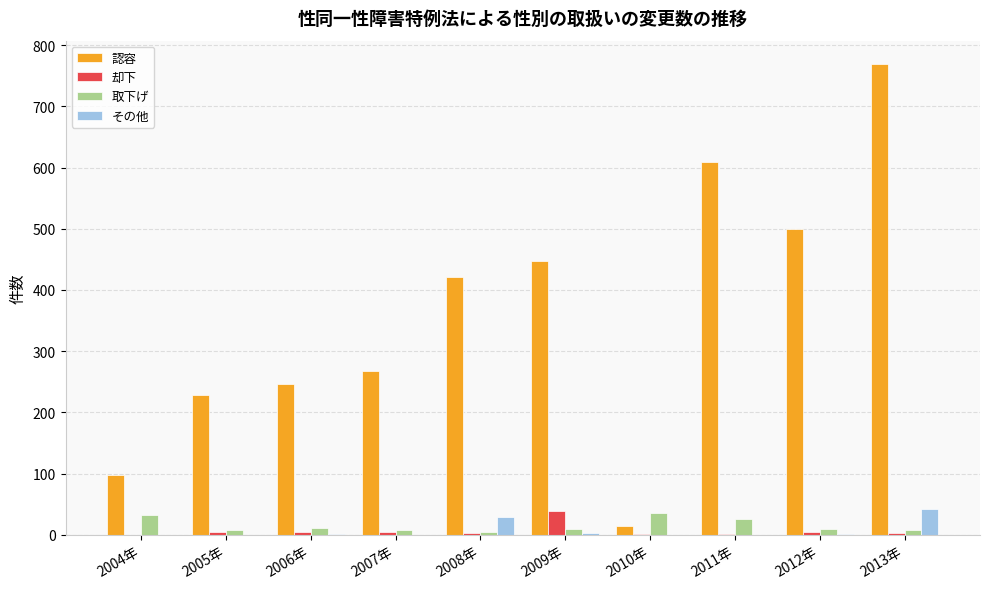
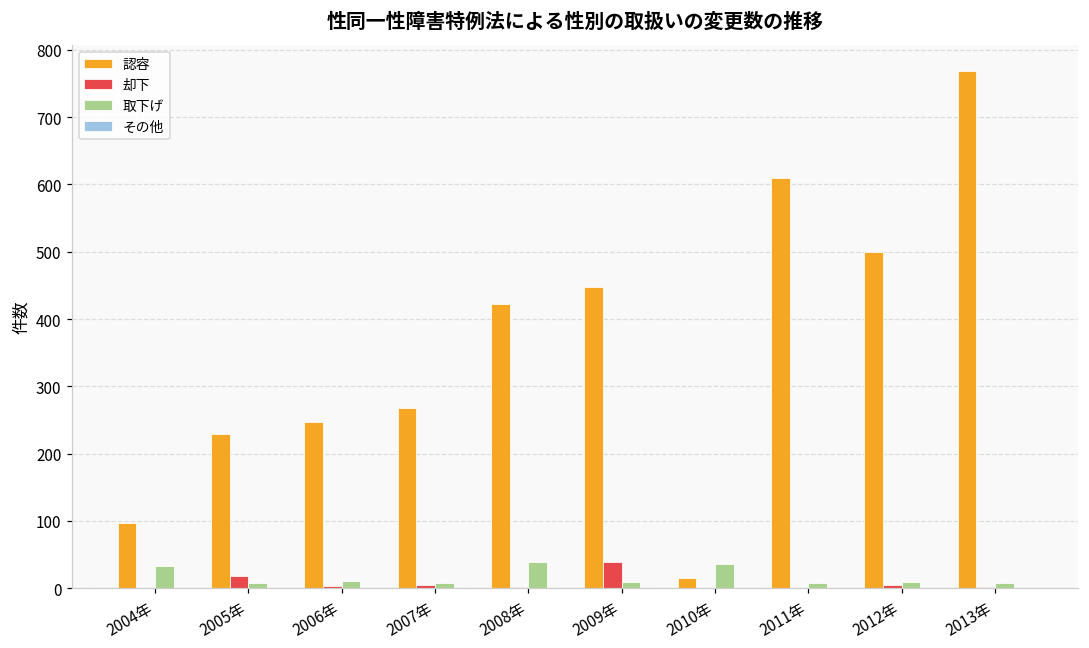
  {
    "認容": {
      "2004年": 100,
      "2005年": 230,
      "2006年": 250,
      "2007年": 270,
      "2008年": 420,
      "2009年": 450,
      "2010年": 20,
      "2011年": 610,
      "2012年": 500,
      "2013年": 770
    },
    "却下": {
      "2004年": 0,
-     "2005年": 0,
+     "2005年": 20,
      "2007年": 10,
      "2009年": 40,
      "2012年": 10
    },
    "取下げ": {
      "2004年": 30,
      "2005年": 10,
      "2006年": 10,
      "2007年": 10,
-     "2008年": 10,
+     "2008年": 40,
      "2009年": 10,
      "2010年": 40,
-     "2011年": 30,
+     "2011年": 10,
      "2012年": 10,
      "2013年": 10
    },
    "その他": {
      "2004年": 0,
      "2005年": 0,
      "2007年": 0,
-     "2008年": 30,
+     "2008年": 0,
      "2010年": 0,
      "2011年": 0,
-     "2013年": 40
+     "2013年": 0
    }
  }
